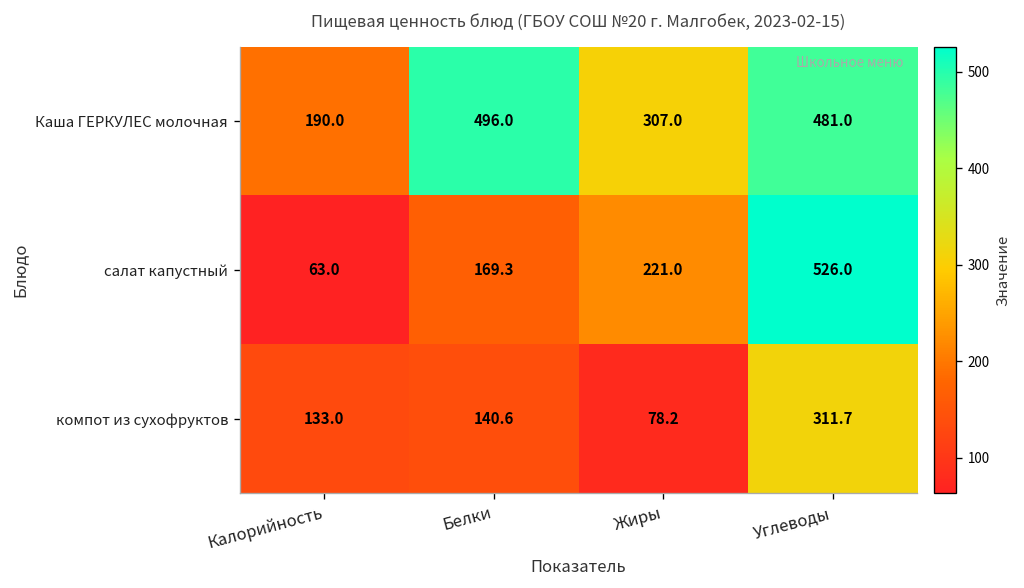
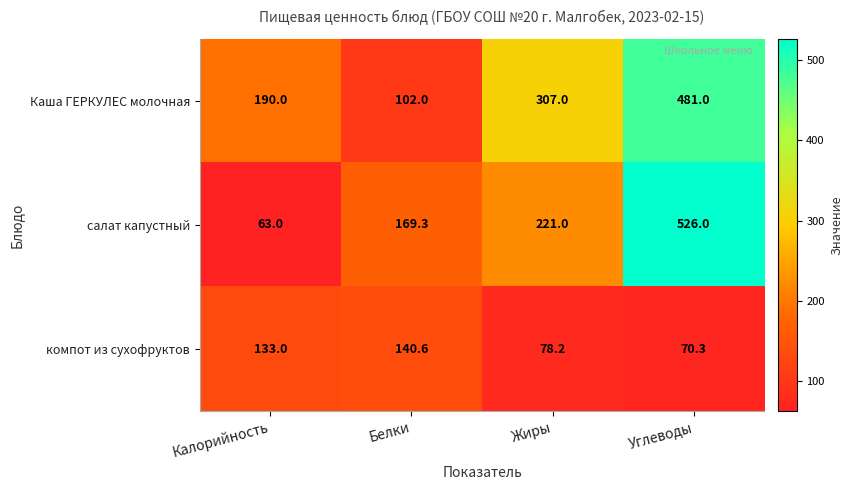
  {
    "Каша ГЕРКУЛЕС молочная": {
      "Калорийность": 190.0,
-     "Белки": 496.0,
+     "Белки": 102.0,
      "Жиры": 307.0
    },
    "салат капустный": {
      "Калорийность": 63.0,
      "Белки": 169.3,
      "Жиры": 221.0,
      "Углеводы": 526.0
    },
    "компот из сухофруктов": {
      "Калорийность": 133.0,
      "Белки": 140.6,
      "Жиры": 78.2,
-     "Углеводы": 311.7
+     "Углеводы": 70.3
    }
  }
